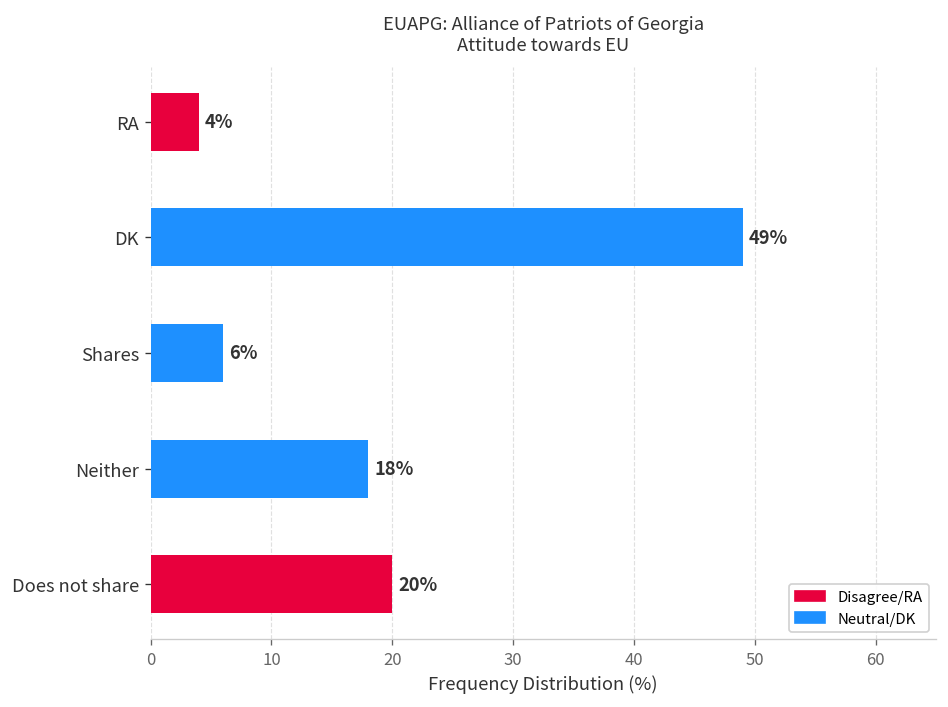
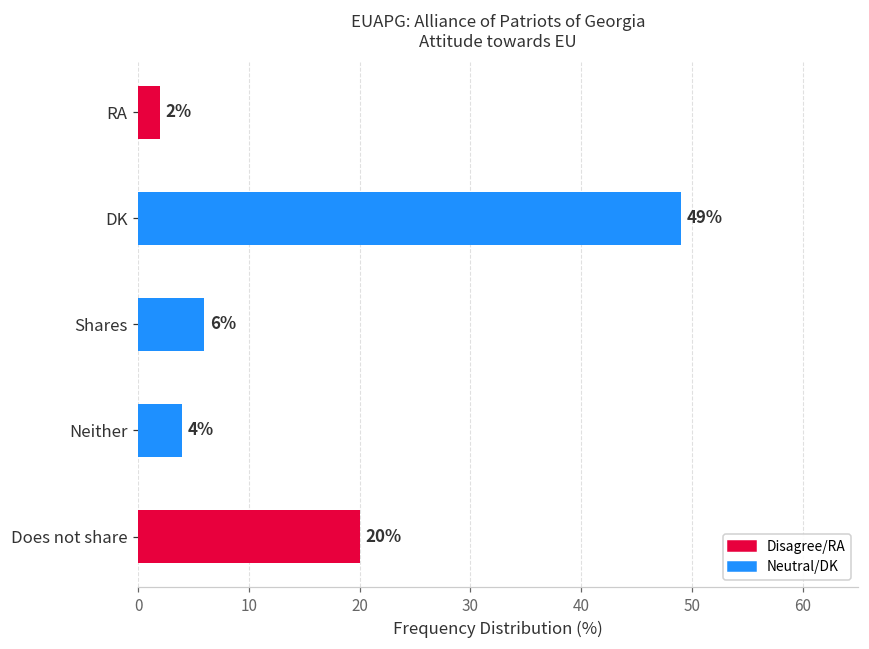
  {
-   "RA": "4%",
+   "RA": "2%",
    "DK": "49%",
    "Shares": "6%",
-   "Neither": "18%",
+   "Neither": "4%",
    "Does not share": "20%"
  }
